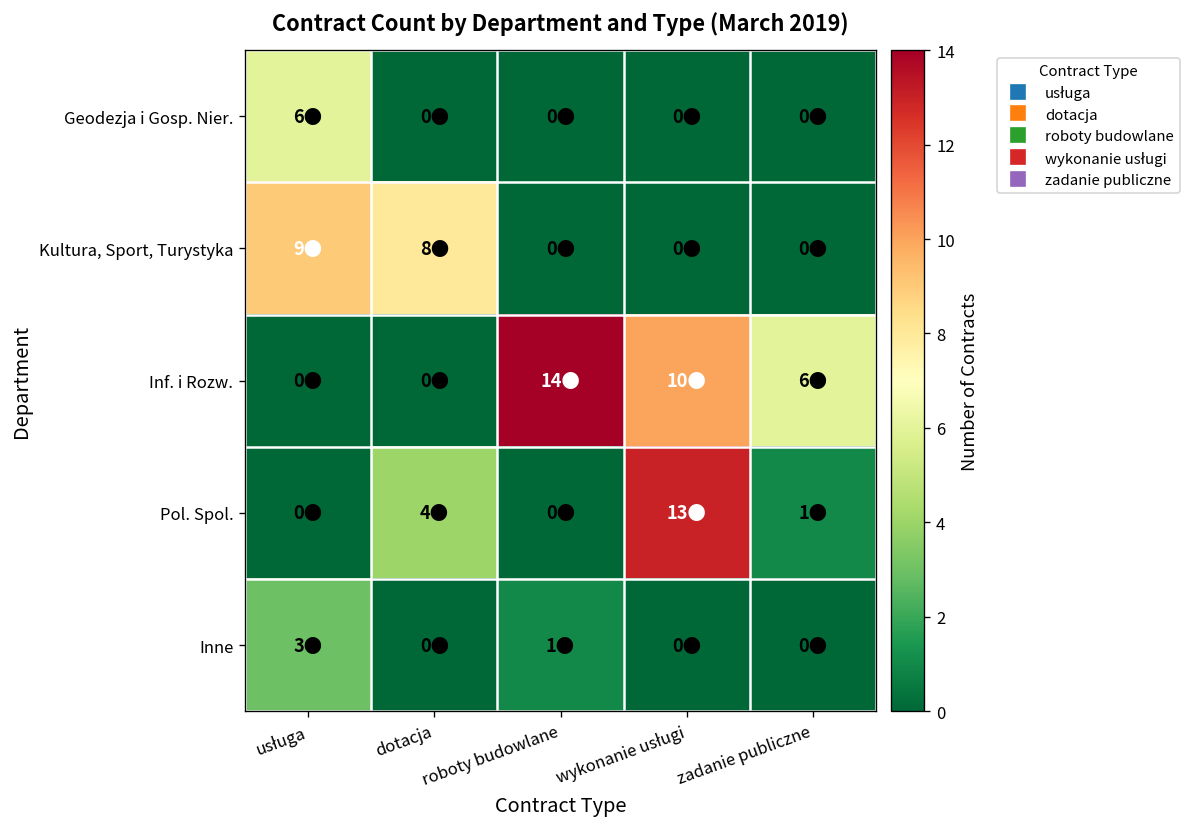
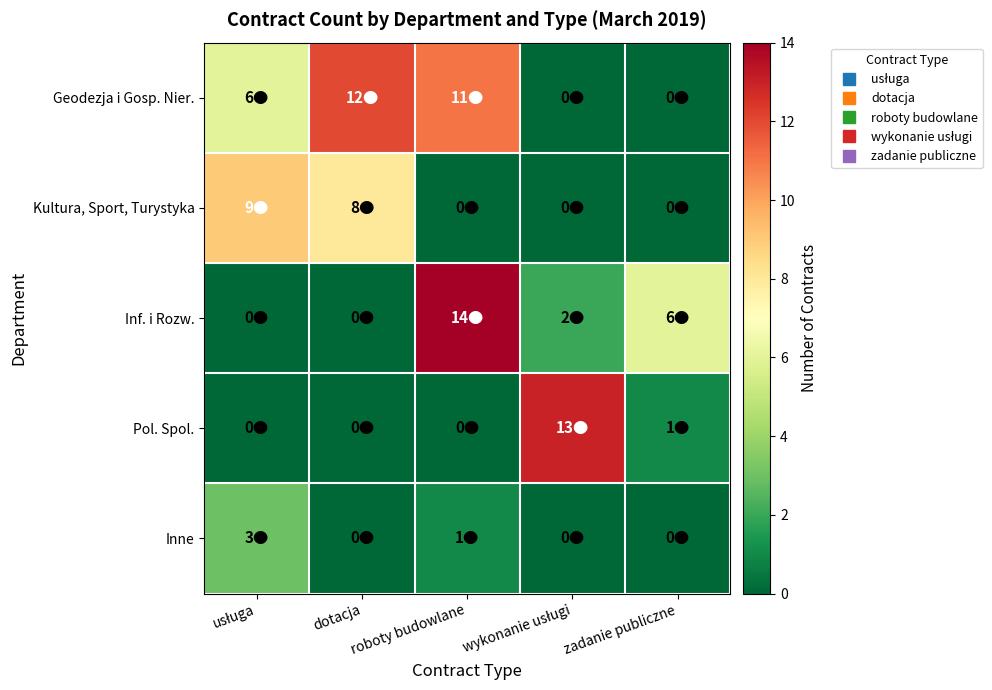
  {
    "Geodezja i Gosp. Nier.": {
      "usługa": "6●",
-     "dotacja": "0●",
-     "roboty budowlane": "0●",
+     "dotacja": "12●",
+     "roboty budowlane": "11●",
      "wykonanie usługi": "0●",
      "zadanie publiczne": "0●"
    },
    "Kultura, Sport, Turystyka": {
      "usługa": "9●",
      "dotacja": "8●",
      "roboty budowlane": "0●",
      "wykonanie usługi": "0●",
      "zadanie publiczne": "0●"
    },
    "Inf. i Rozw.": {
      "usługa": "0●",
      "dotacja": "0●",
      "roboty budowlane": "14●",
-     "wykonanie usługi": "10●",
+     "wykonanie usługi": "2●",
      "zadanie publiczne": "6●"
    },
    "Pol. Spol.": {
      "usługa": "0●",
-     "dotacja": "4●",
+     "dotacja": "0●",
      "roboty budowlane": "0●",
      "wykonanie usługi": "13●",
      "zadanie publiczne": "1●"
    },
    "Inne": {
      "usługa": "3●",
      "dotacja": "0●",
      "roboty budowlane": "1●",
      "wykonanie usługi": "0●",
      "zadanie publiczne": "0●"
    }
  }
